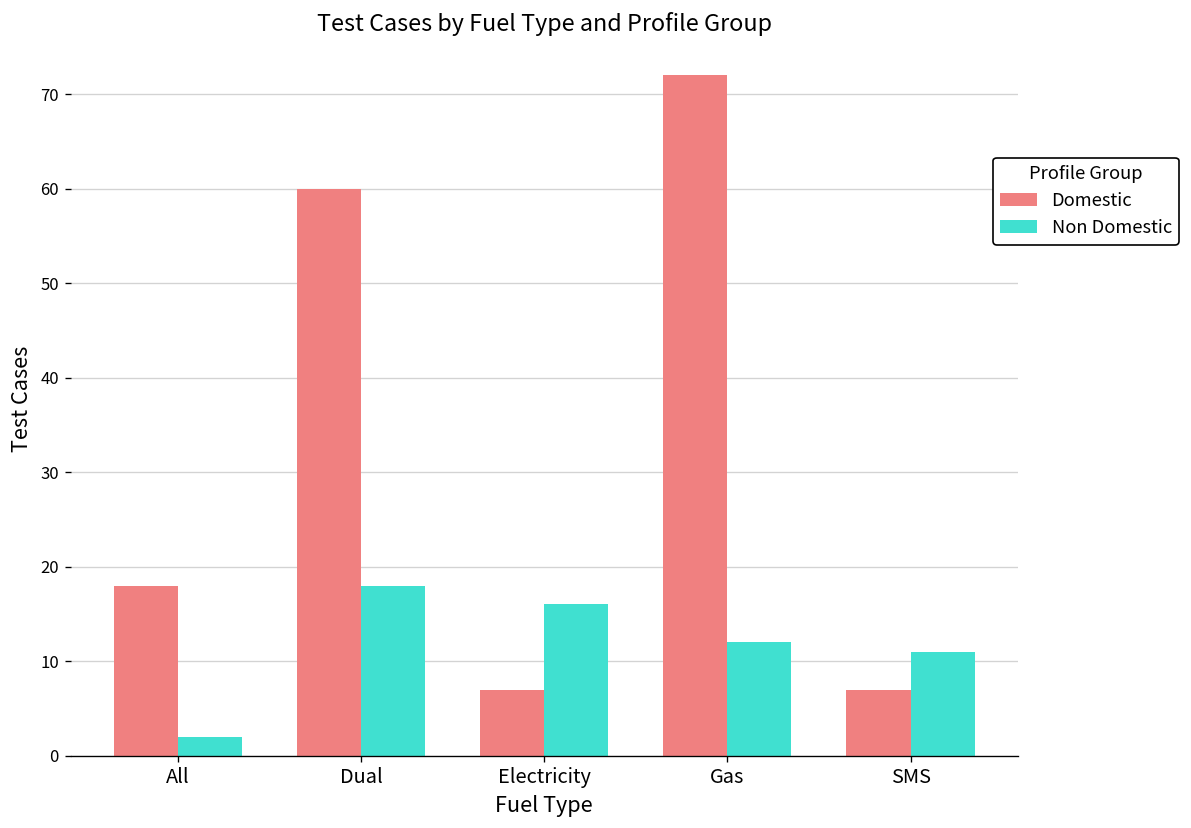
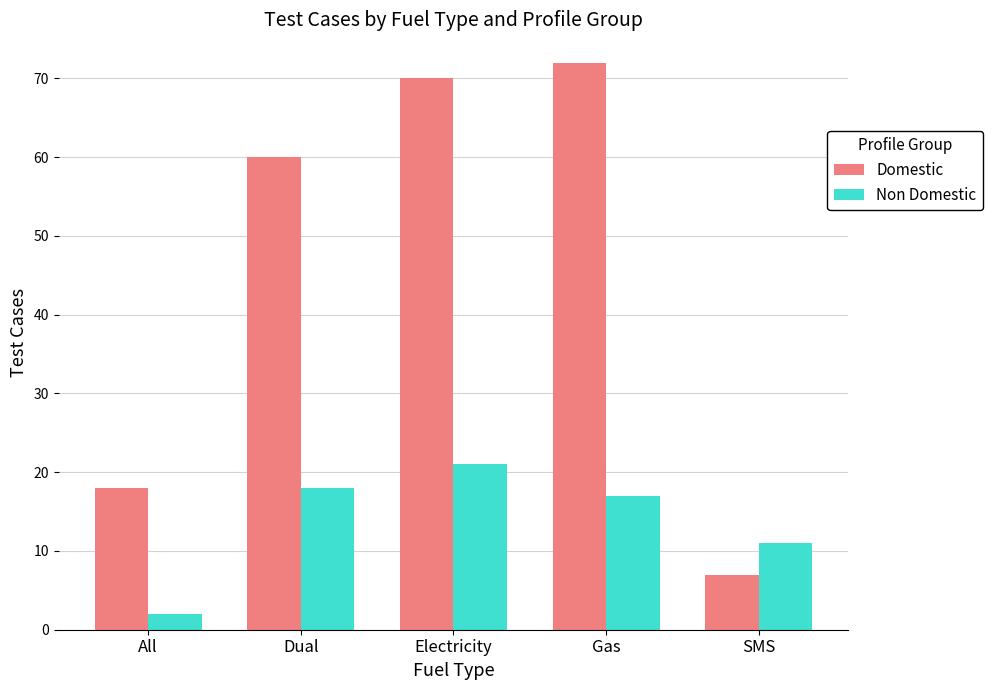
  {
    "Domestic": {
      "All": 18,
      "Dual": 60,
-     "Electricity": 7,
+     "Electricity": 70,
      "Gas": 72,
      "SMS": 7
    },
    "Non Domestic": {
      "All": 2,
      "Dual": 18,
-     "Electricity": 16,
-     "Gas": 12,
+     "Electricity": 21,
+     "Gas": 17,
      "SMS": 11
    }
  }
